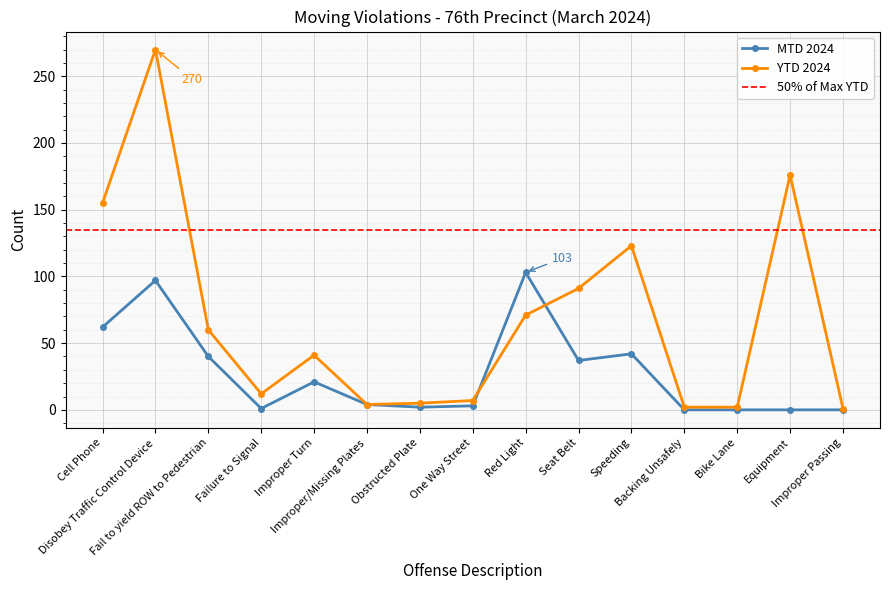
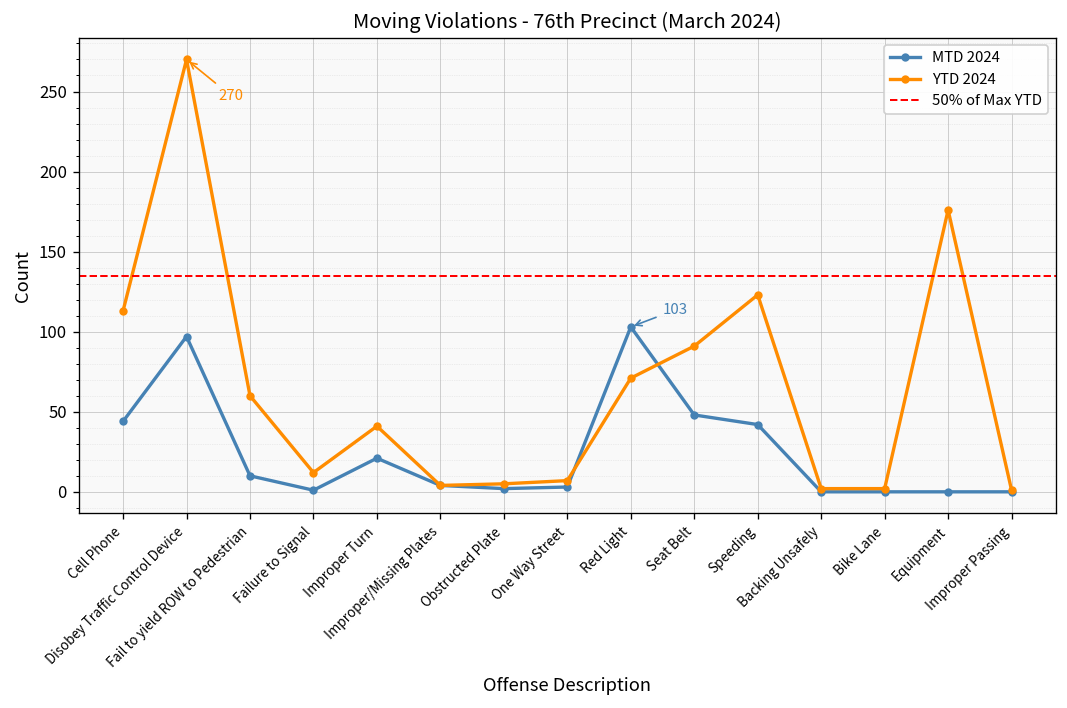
  {
    "MTD 2024": {
-     "Cell Phone": 62,
+     "Cell Phone": 44,
      "Disobey Traffic Control Device": 97,
-     "Fail to yield ROW to Pedestrian": 40,
+     "Fail to yield ROW to Pedestrian": 10,
      "Failure to Signal": 1,
      "Improper Turn": 21,
      "Obstructed Plate": 2,
      "One Way Street": 3,
-     "Seat Belt": 37,
+     "Seat Belt": 48,
      "Speeding": 42,
      "Backing Unsafely": 0,
      "Bike Lane": 0,
      "Equipment": 0
    },
    "YTD 2024": {
-     "Cell Phone": 155,
+     "Cell Phone": 113,
      "Fail to yield ROW to Pedestrian": 60,
      "Failure to Signal": 12,
      "Improper Turn": 41,
      "Obstructed Plate": 5,
      "One Way Street": 7,
      "Red Light": 71,
      "Seat Belt": 91,
      "Speeding": 123,
      "Backing Unsafely": 2,
      "Bike Lane": 2,
      "Equipment": 176
    }
  }
